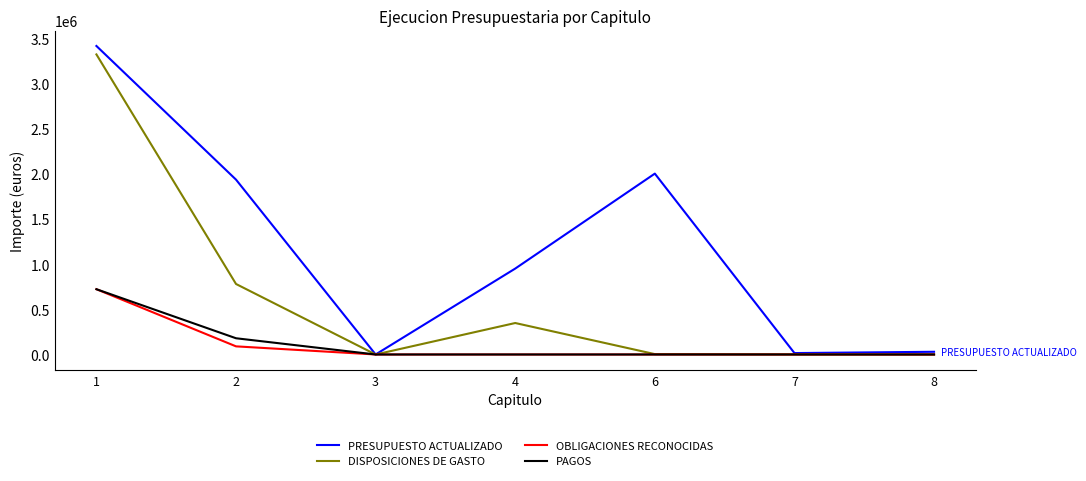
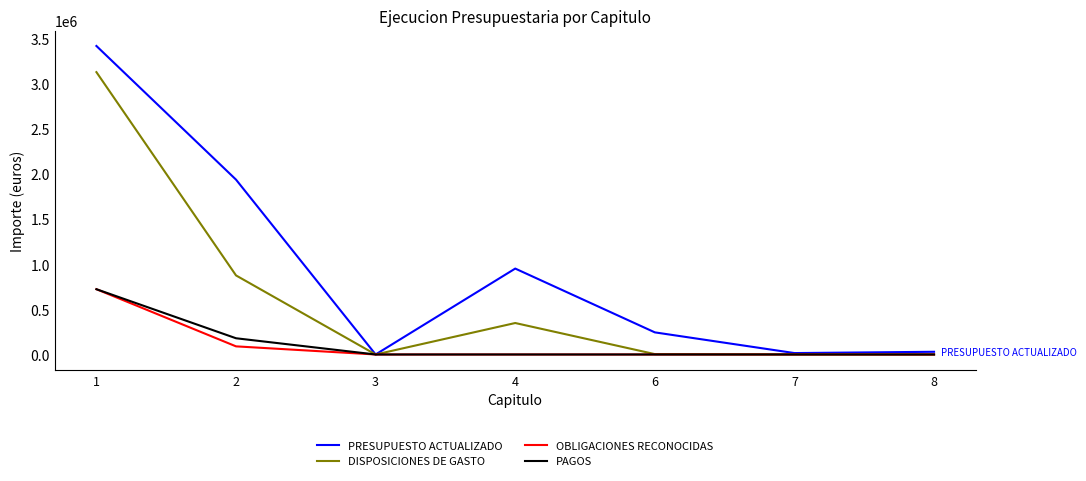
  {
    "PRESUPUESTO ACTUALIZADO": {
      "1": 3400000,
      "2": 1900000,
      "4": 1000000,
-     "6": 2000000,
+     "6": 200000,
      "8": 0
    },
    "DISPOSICIONES DE GASTO": {
-     "1": 3300000,
-     "2": 800000,
+     "1": 3100000,
+     "2": 900000,
      "4": 300000
    },
    "OBLIGACIONES RECONOCIDAS": {
      "2": 100000
    },
    "PAGOS": {
      "2": 200000
    }
  }
